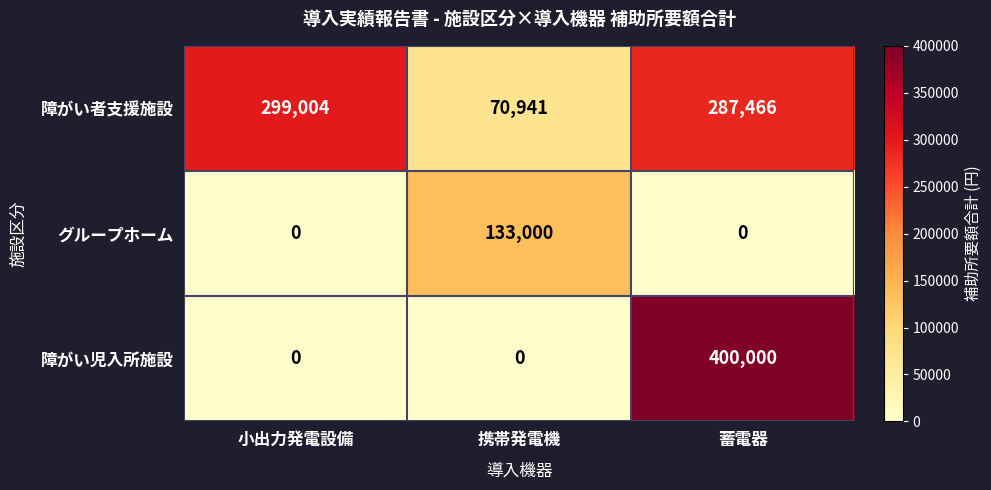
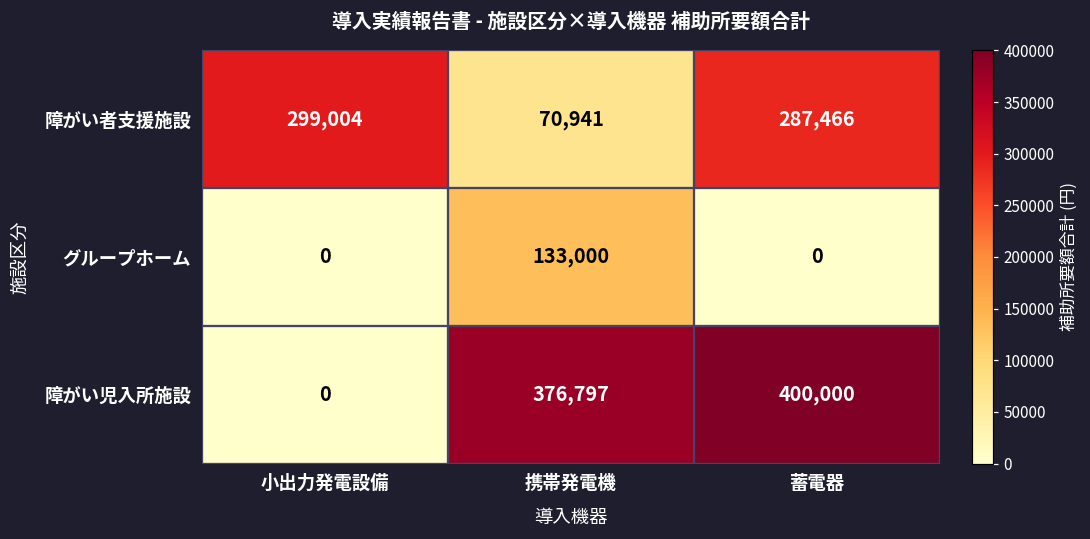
  {
    "障がい者支援施設": {
      "小出力発電設備": "299,004",
      "携帯発電機": "70,941",
      "蓄電器": "287,466"
    },
    "グループホーム": {
      "小出力発電設備": "0",
      "携帯発電機": "133,000",
      "蓄電器": "0"
    },
    "障がい児入所施設": {
      "小出力発電設備": "0",
-     "携帯発電機": "0",
+     "携帯発電機": "376,797",
      "蓄電器": "400,000"
    }
  }
